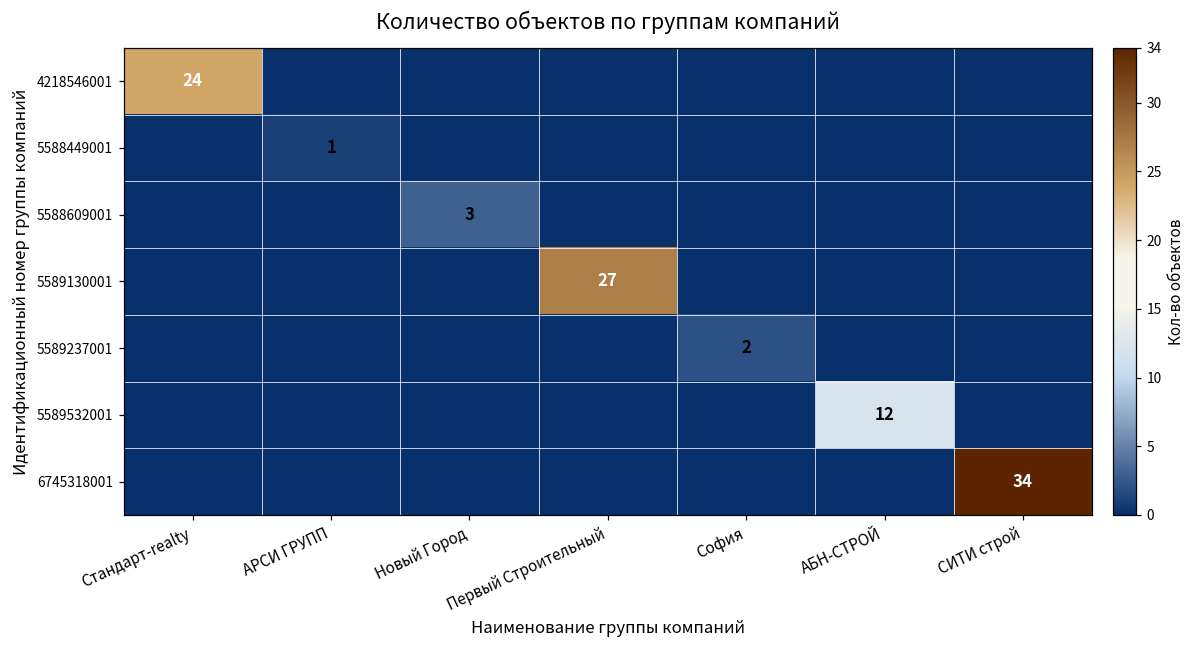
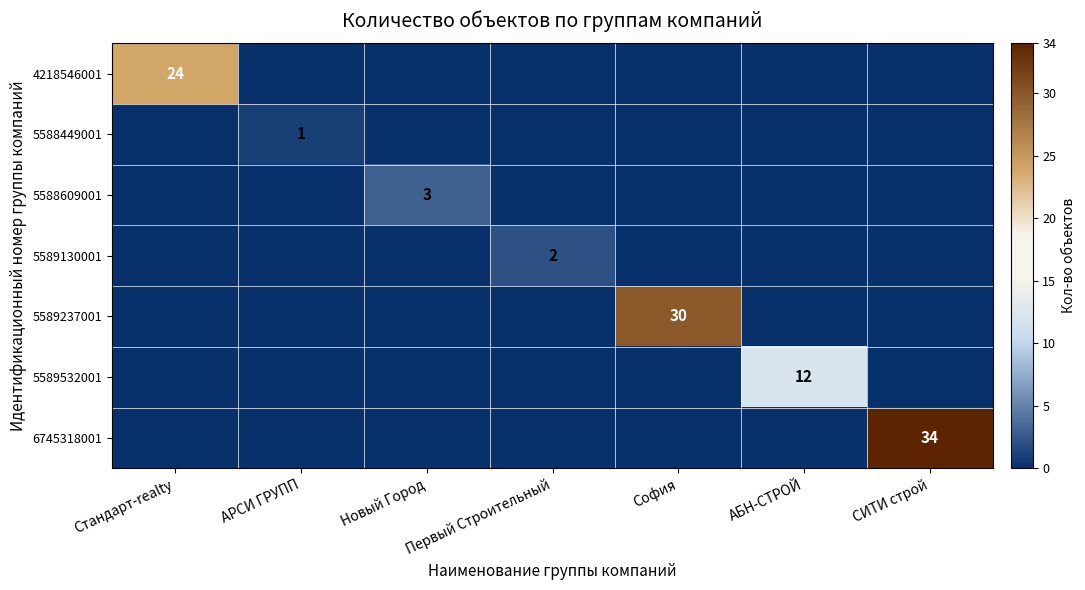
  {
    "4218546001": {
      "Стандарт-realty": 24
    },
    "5588449001": {
      "АРСИ ГРУПП": 1
    },
    "5588609001": {
      "Новый Город": 3
    },
    "5589130001": {
-     "Первый Строительный": 27
+     "Первый Строительный": 2
    },
    "5589237001": {
-     "София": 2
+     "София": 30
    },
    "5589532001": {
      "АБН-СТРОЙ": 12
    },
    "6745318001": {
      "СИТИ строй": 34
    }
  }
